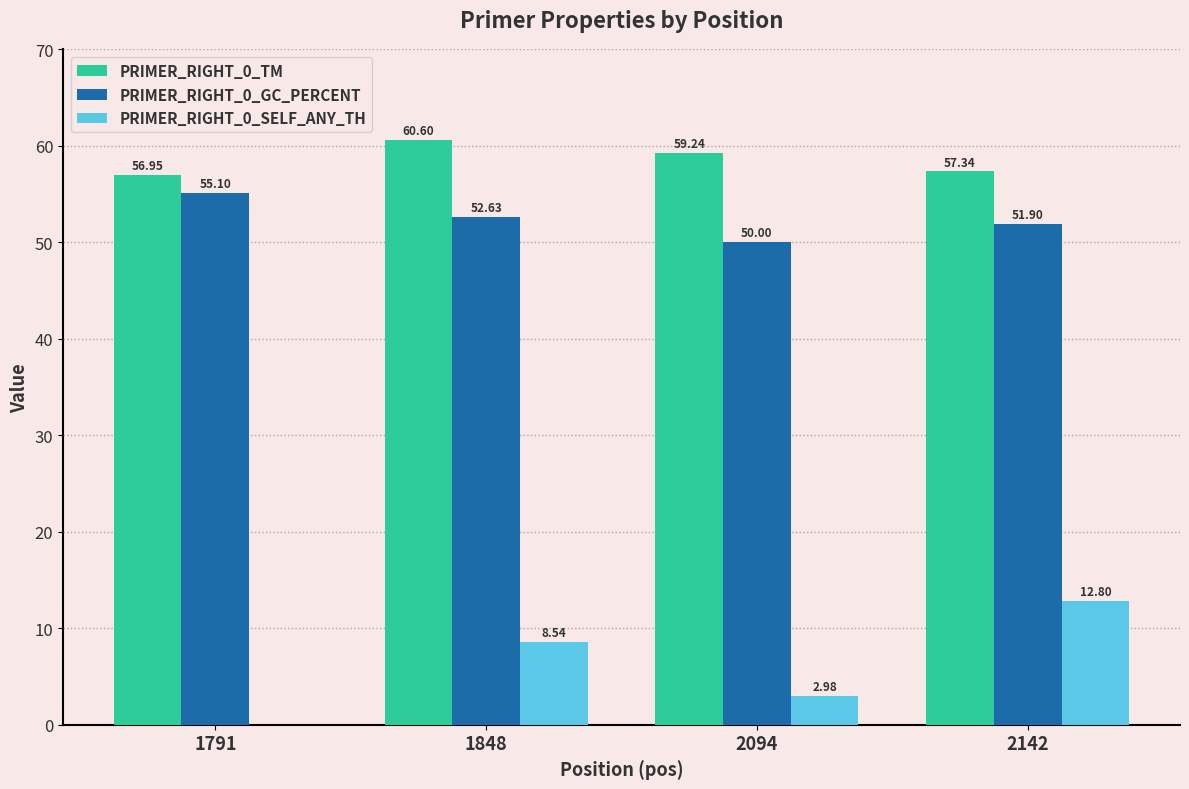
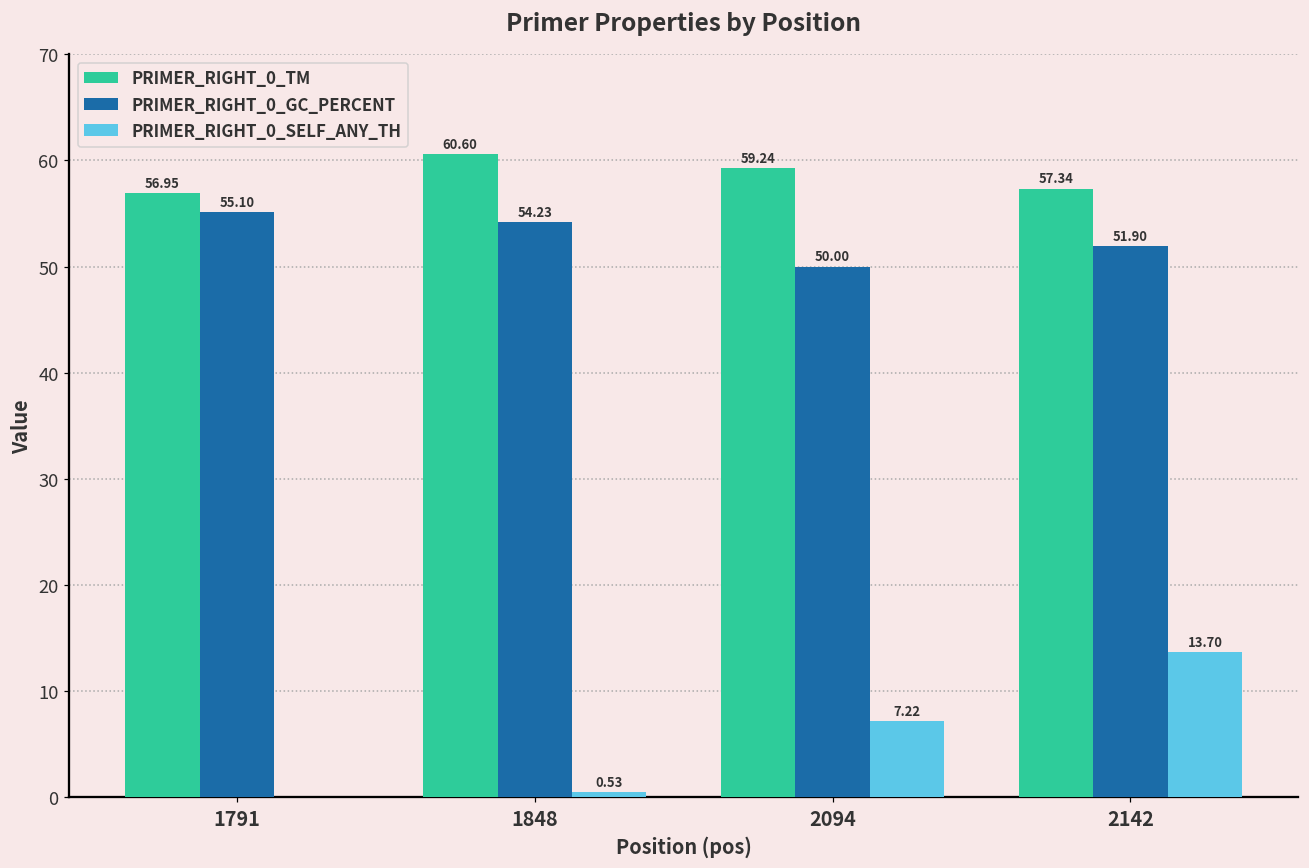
  {
    "PRIMER_RIGHT_0_TM": {
      "1791": 56.95,
      "1848": 60.60,
      "2094": 59.24,
      "2142": 57.34
    },
    "PRIMER_RIGHT_0_GC_PERCENT": {
      "1791": 55.10,
-     "1848": 52.63,
+     "1848": 54.23,
      "2094": 50.00,
      "2142": 51.90
    },
    "PRIMER_RIGHT_0_SELF_ANY_TH": {
-     "1848": 8.54,
-     "2094": 2.98,
-     "2142": 12.80
+     "1848": 0.53,
+     "2094": 7.22,
+     "2142": 13.70
    }
  }
